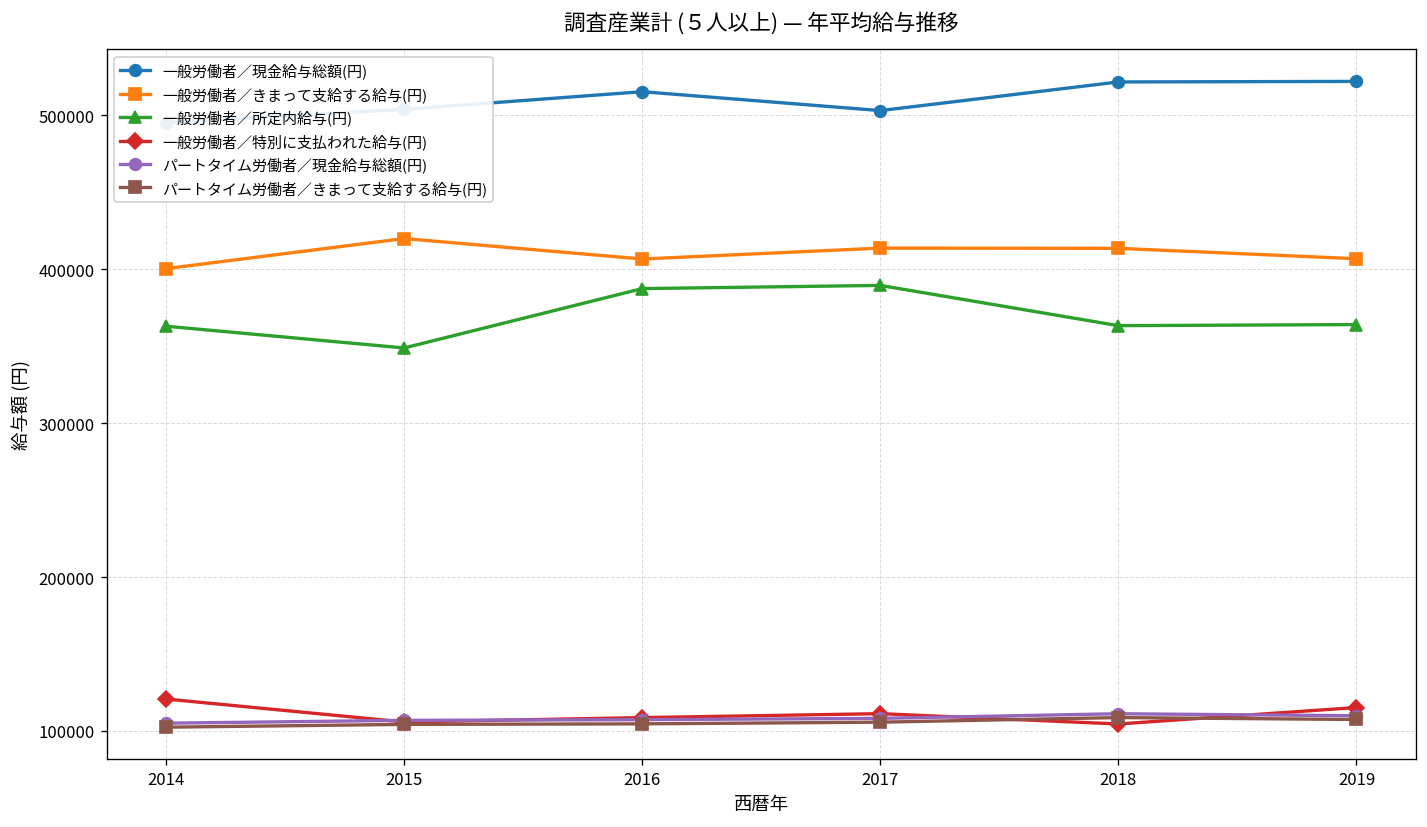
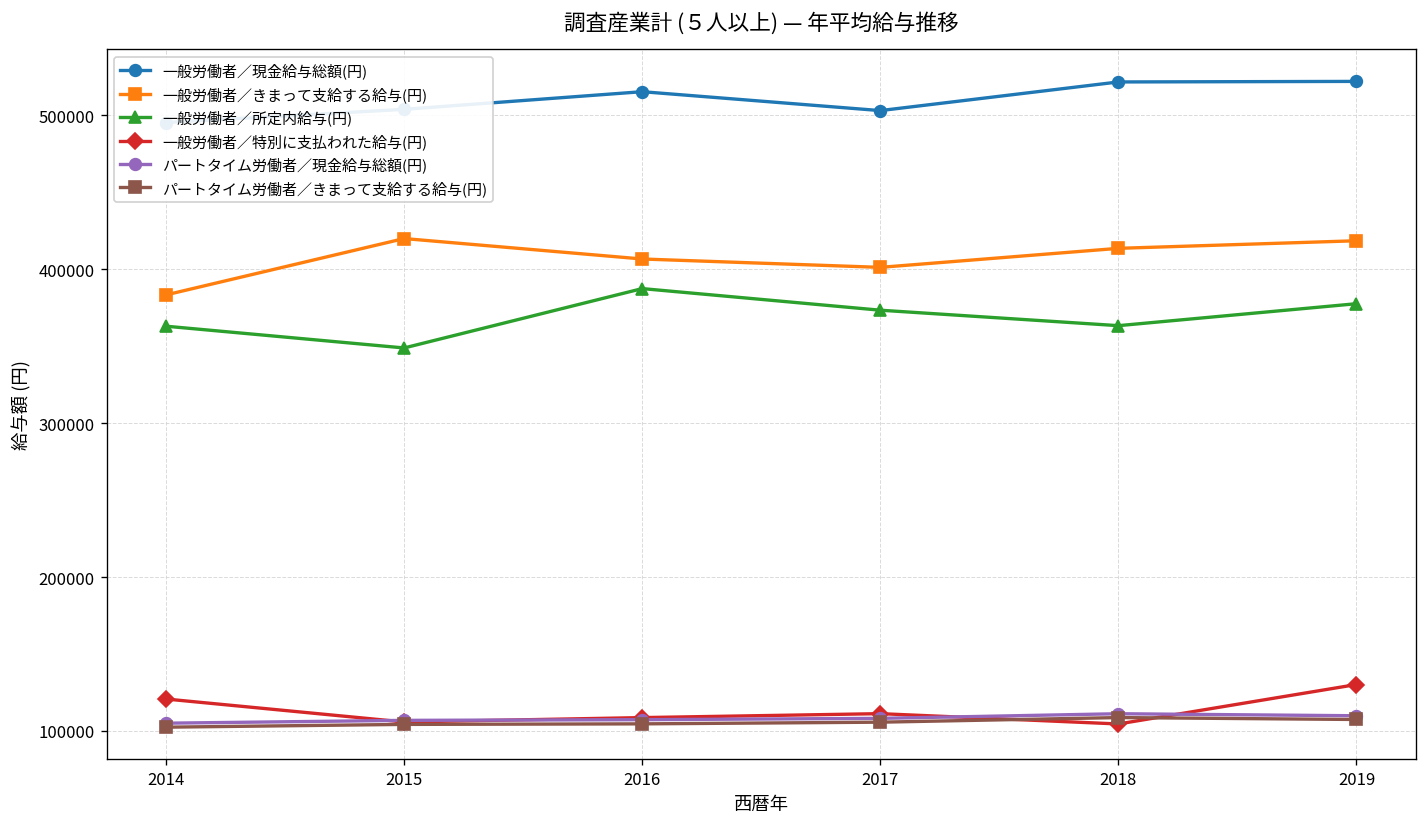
  {
    "一般労働者／現金給与総額(円)": {
      "2016": 515000,
      "2017": 503000,
      "2018": 522000,
      "2019": 522000
    },
    "一般労働者／きまって支給する給与(円)": {
-     "2014": 400000,
+     "2014": 383000,
      "2015": 420000,
      "2016": 407000,
-     "2017": 414000,
+     "2017": 401000,
      "2018": 414000,
-     "2019": 407000
+     "2019": 418000
    },
    "一般労働者／所定内給与(円)": {
      "2014": 363000,
      "2015": 349000,
      "2016": 387000,
-     "2017": 389000,
+     "2017": 373000,
      "2018": 363000,
-     "2019": 364000
+     "2019": 378000
    },
    "一般労働者／特別に支払われた給与(円)": {
      "2014": 121000,
      "2017": 111000,
      "2018": 105000,
-     "2019": 115000
+     "2019": 130000
    },
    "パートタイム労働者／現金給与総額(円)": {
      "2014": 105000,
      "2017": 108000,
      "2018": 111000,
      "2019": 110000
    },
    "パートタイム労働者／きまって支給する給与(円)": {
      "2014": 102000,
      "2016": 105000,
      "2017": 106000,
      "2018": 109000,
      "2019": 107000
    }
  }
